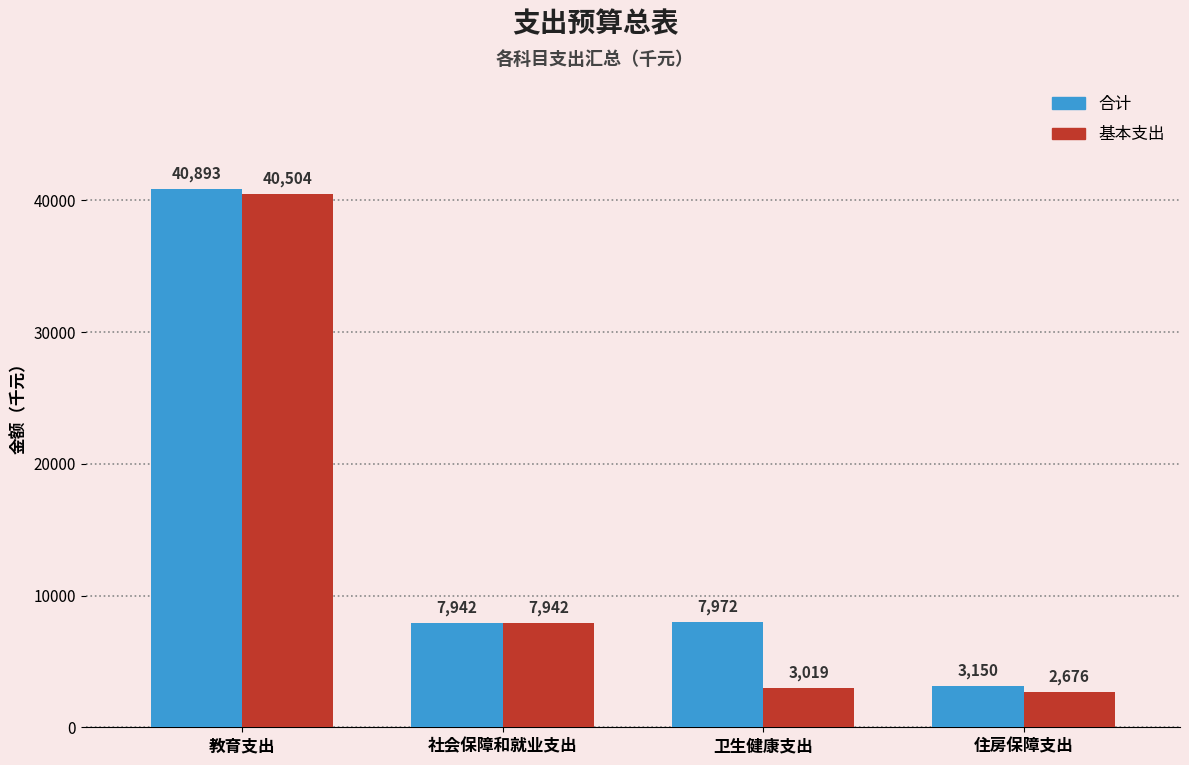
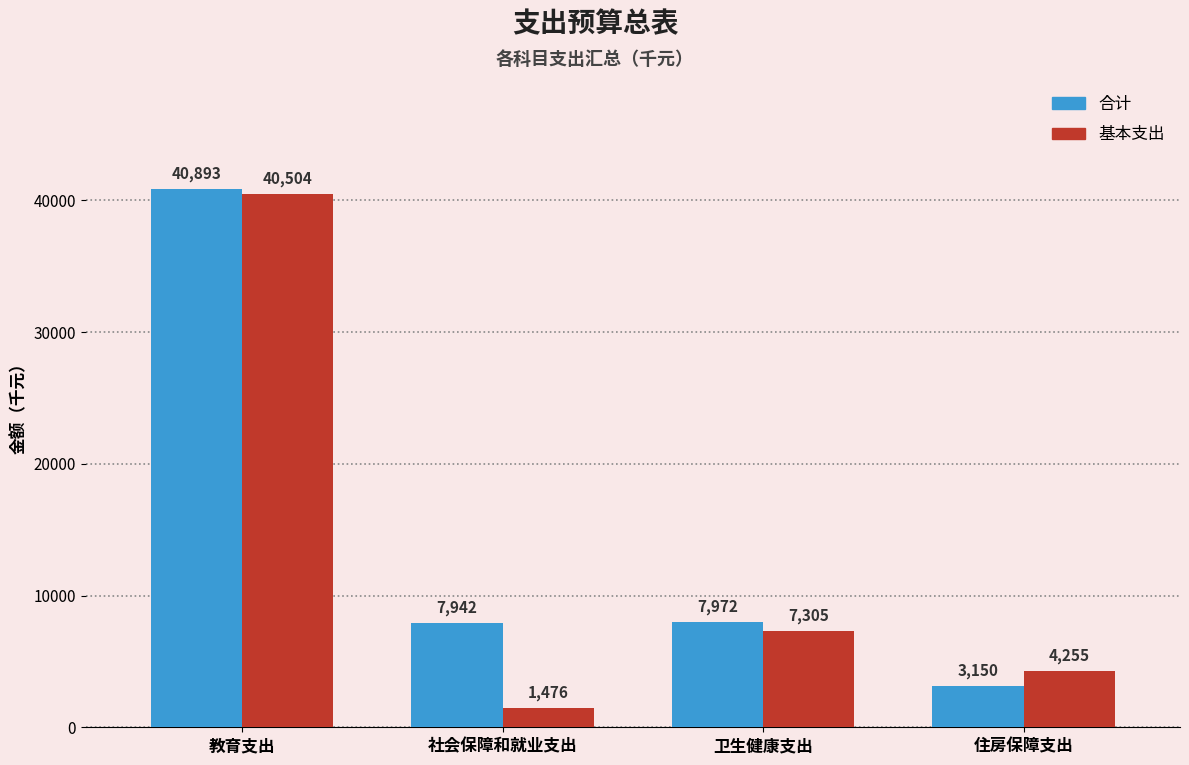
  {
    "合计": {
      "教育支出": "40,893",
      "社会保障和就业支出": "7,942",
      "卫生健康支出": "7,972",
      "住房保障支出": "3,150"
    },
    "基本支出": {
      "教育支出": "40,504",
-     "社会保障和就业支出": "7,942",
-     "卫生健康支出": "3,019",
-     "住房保障支出": "2,676"
+     "社会保障和就业支出": "1,476",
+     "卫生健康支出": "7,305",
+     "住房保障支出": "4,255"
    }
  }
